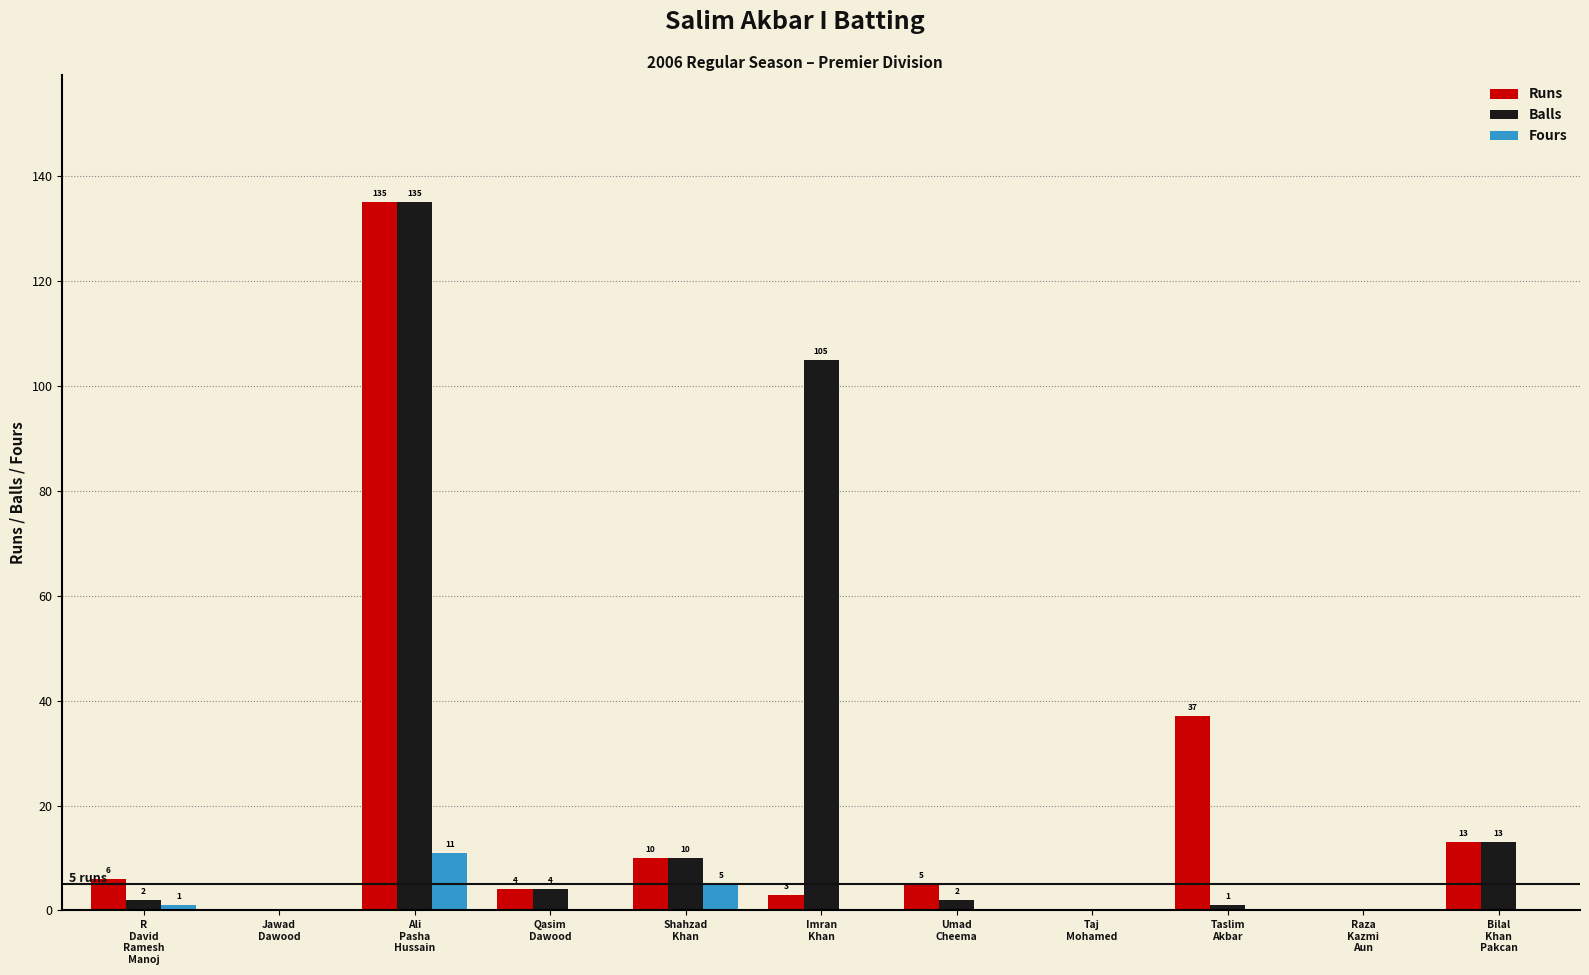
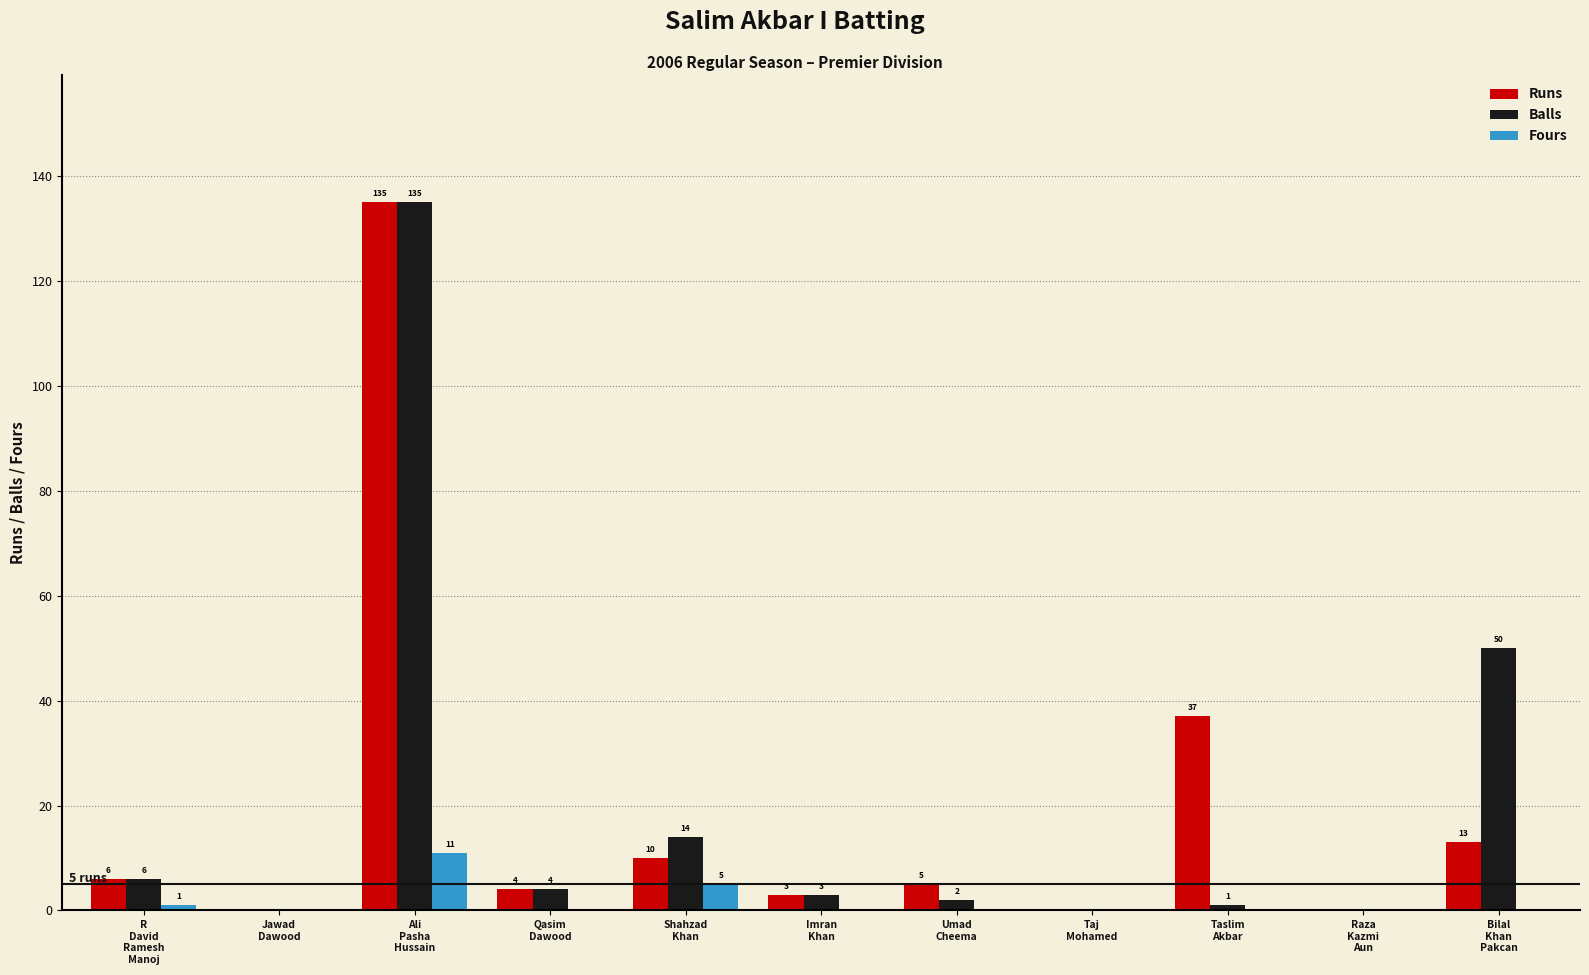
  {
    "Runs": {
      "R David Ramesh Manoj": 6,
      "Ali Pasha Hussain": 135,
      "Qasim Dawood": 4,
      "Shahzad Khan": 10,
      "Imran Khan": 3,
      "Umad Cheema": 5,
      "Taslim Akbar": 37,
      "Bilal Khan Pakcan": 13
    },
    "Balls": {
-     "R David Ramesh Manoj": 2,
+     "R David Ramesh Manoj": 6,
      "Ali Pasha Hussain": 135,
      "Qasim Dawood": 4,
-     "Shahzad Khan": 10,
-     "Imran Khan": 105,
+     "Shahzad Khan": 14,
+     "Imran Khan": 3,
      "Umad Cheema": 2,
      "Taslim Akbar": 1,
-     "Bilal Khan Pakcan": 13
+     "Bilal Khan Pakcan": 50
    },
    "Fours": {
      "R David Ramesh Manoj": 1,
      "Ali Pasha Hussain": 11,
      "Shahzad Khan": 5
    }
  }
